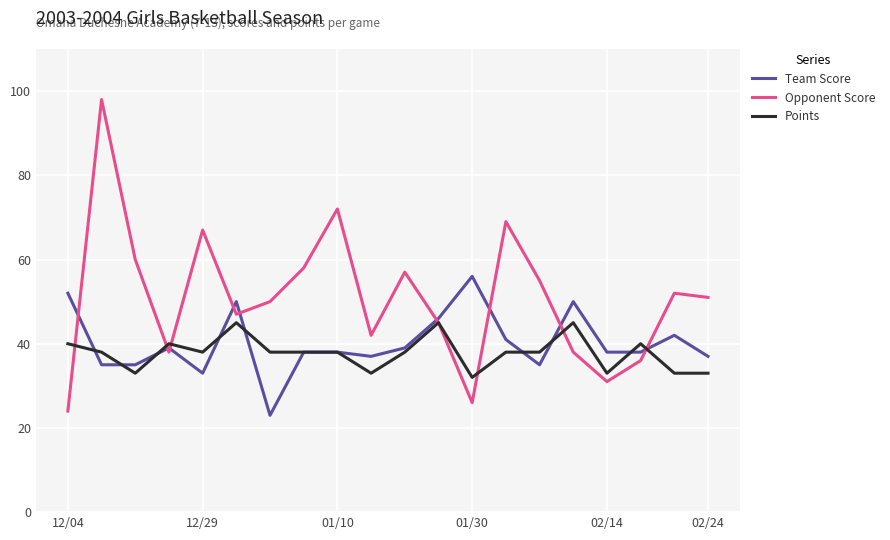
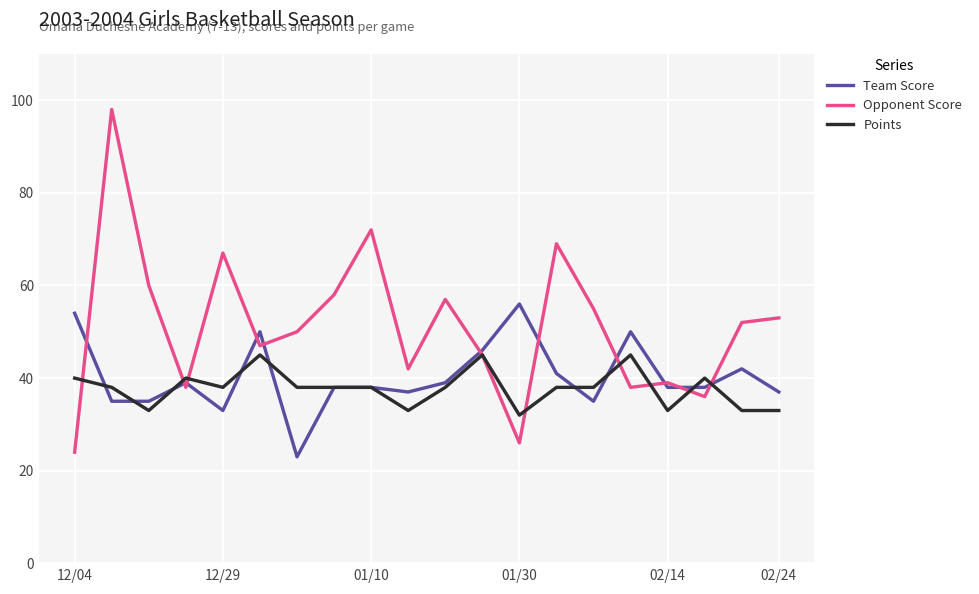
  {
    "Team Score": {
-     "12/04": 52,
+     "12/04": 54,
      "12/29": 33,
      "01/30": 56,
      "02/14": 38,
      "02/24": 37
    },
    "Opponent Score": {
      "12/04": 24,
      "12/29": 67,
      "01/10": 72,
      "01/30": 26,
-     "02/14": 31,
-     "02/24": 51
+     "02/14": 39,
+     "02/24": 53
    },
    "Points": {
      "12/04": 40,
      "12/29": 38,
      "01/30": 32,
      "02/14": 33,
      "02/24": 33
    }
  }
